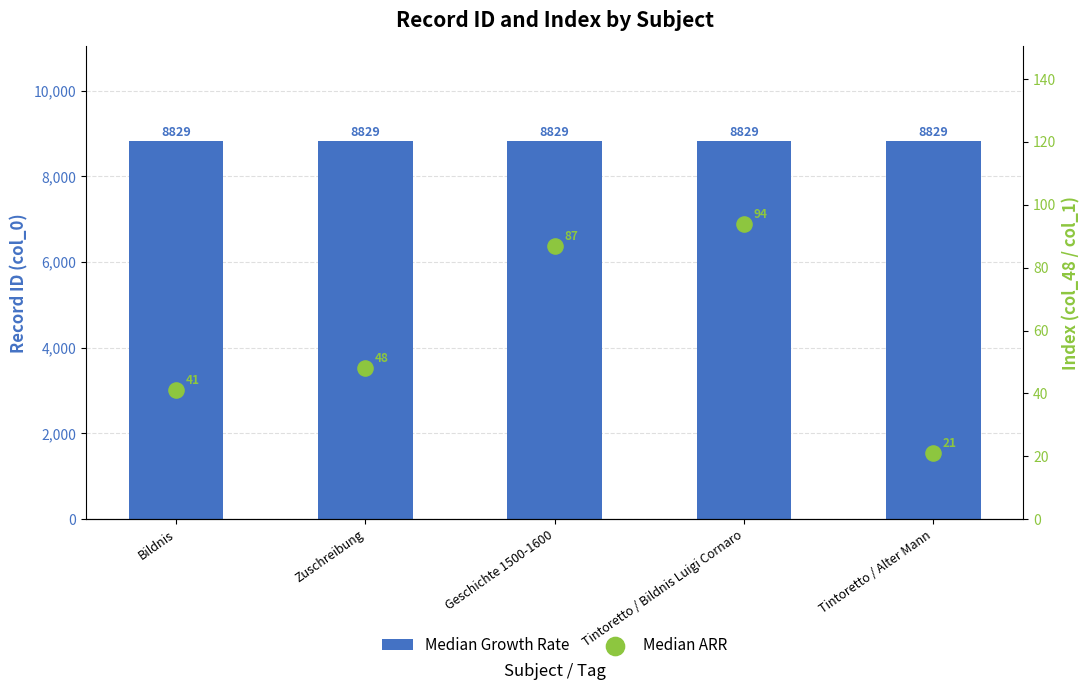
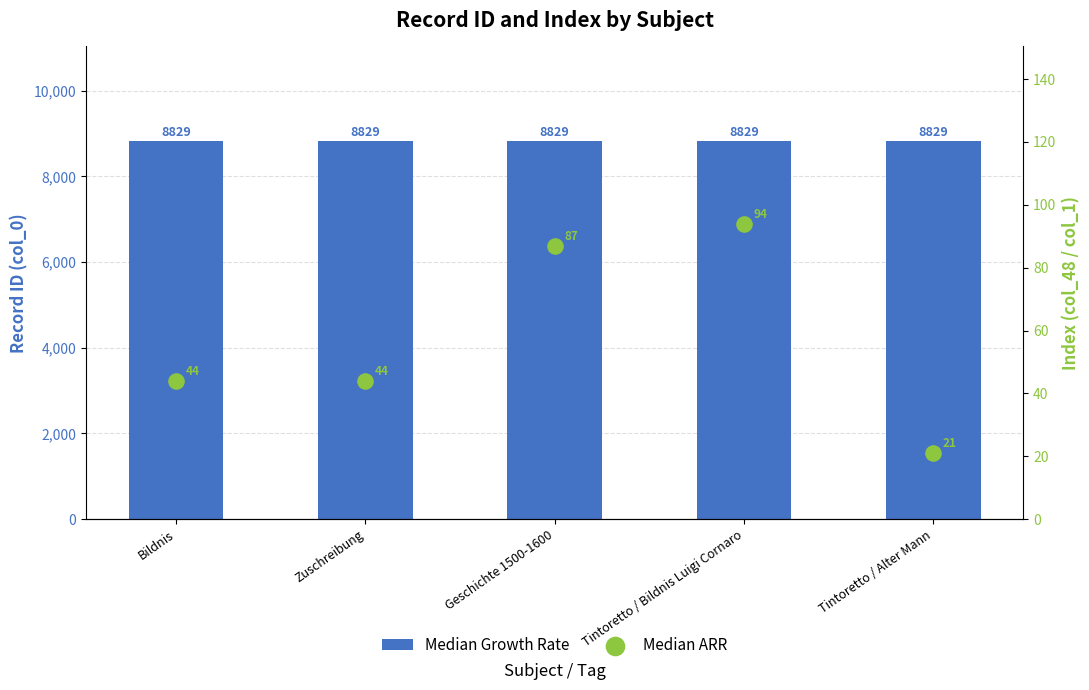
  {
    "Median Growth Rate": {
      "Bildnis": 8829,
      "Zuschreibung": 8829,
      "Geschichte 1500-1600": 8829,
      "Tintoretto / Bildnis Luigi Cornaro": 8829,
      "Tintoretto / Alter Mann": 8829
    },
    "Median ARR": {
-     "Bildnis": 41,
-     "Zuschreibung": 48
+     "Bildnis": 44,
+     "Zuschreibung": 44
    }
  }
